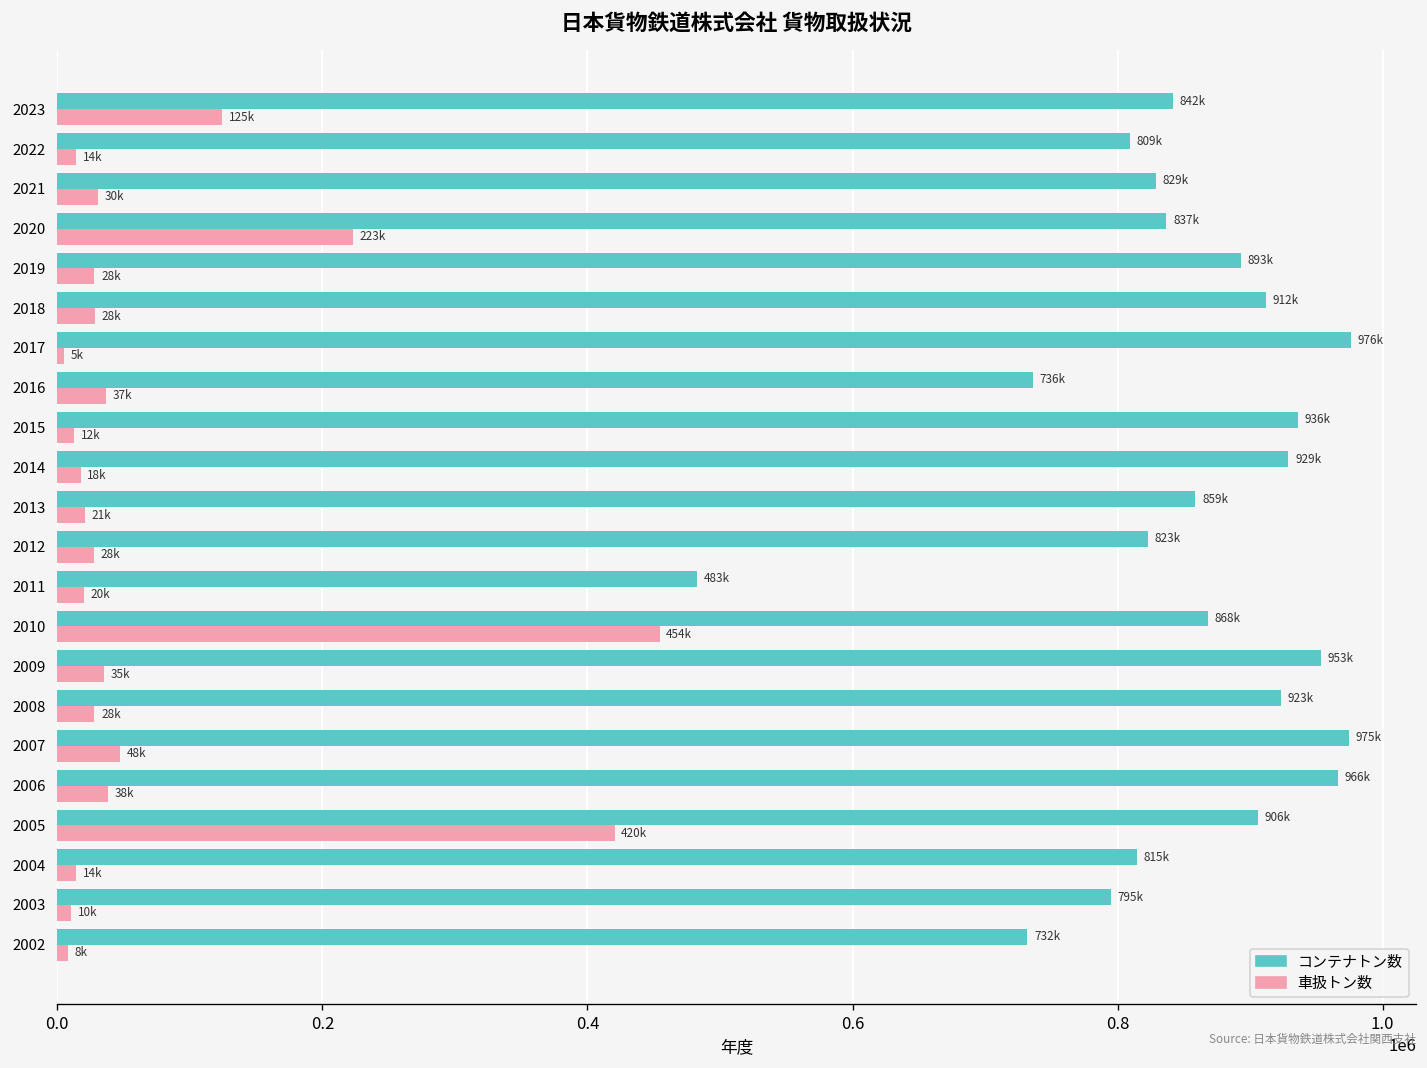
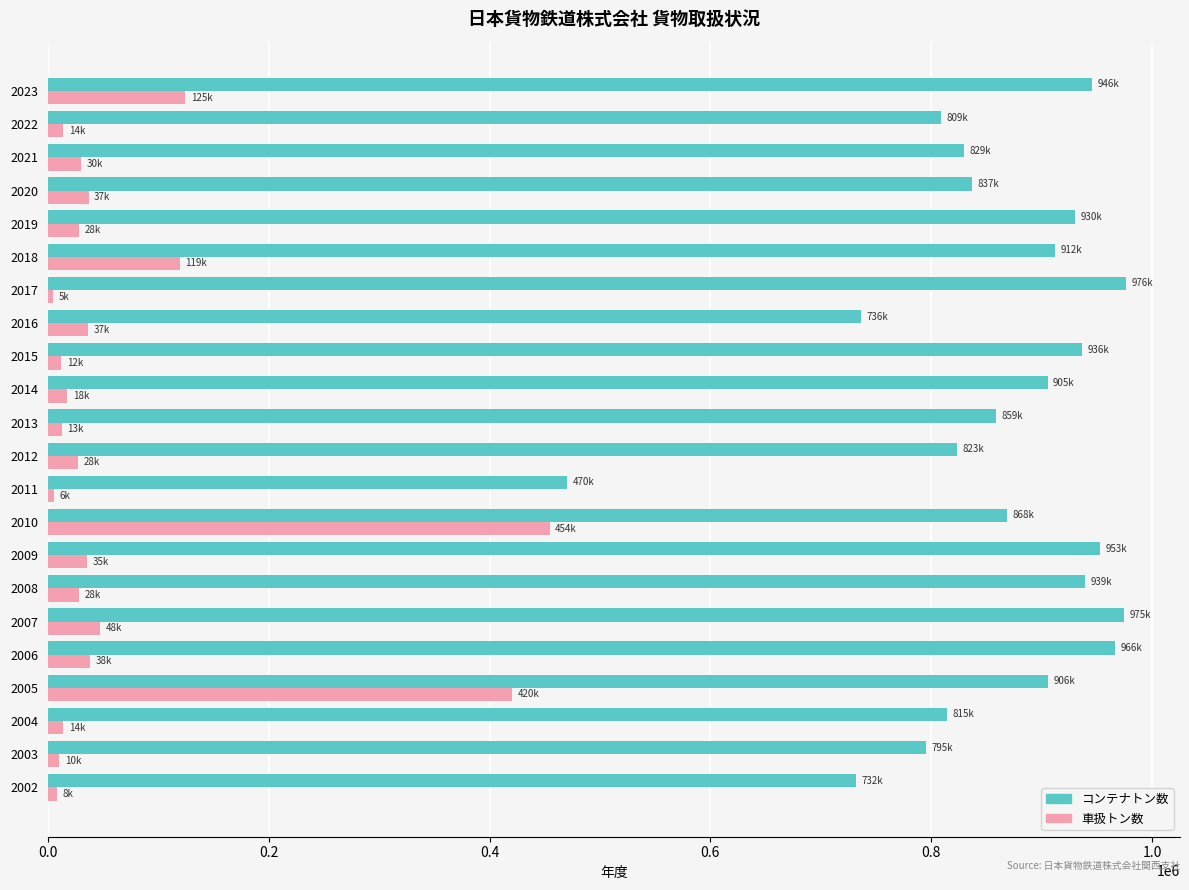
  {
    "コンテナトン数": {
-     "2023": "842k",
+     "2023": "946k",
      "2022": "809k",
      "2021": "829k",
      "2020": "837k",
-     "2019": "893k",
+     "2019": "930k",
      "2018": "912k",
      "2017": "976k",
      "2016": "736k",
      "2015": "936k",
-     "2014": "929k",
+     "2014": "905k",
      "2013": "859k",
      "2012": "823k",
-     "2011": "483k",
+     "2011": "470k",
      "2010": "868k",
      "2009": "953k",
-     "2008": "923k",
+     "2008": "939k",
      "2007": "975k",
      "2006": "966k",
      "2005": "906k",
      "2004": "815k",
      "2003": "795k",
      "2002": "732k"
    },
    "車扱トン数": {
      "2023": "125k",
      "2022": "14k",
      "2021": "30k",
-     "2020": "223k",
+     "2020": "37k",
      "2019": "28k",
-     "2018": "28k",
+     "2018": "119k",
      "2017": "5k",
      "2016": "37k",
      "2015": "12k",
      "2014": "18k",
-     "2013": "21k",
+     "2013": "13k",
      "2012": "28k",
-     "2011": "20k",
+     "2011": "6k",
      "2010": "454k",
      "2009": "35k",
      "2008": "28k",
      "2007": "48k",
      "2006": "38k",
      "2005": "420k",
      "2004": "14k",
      "2003": "10k",
      "2002": "8k"
    }
  }
